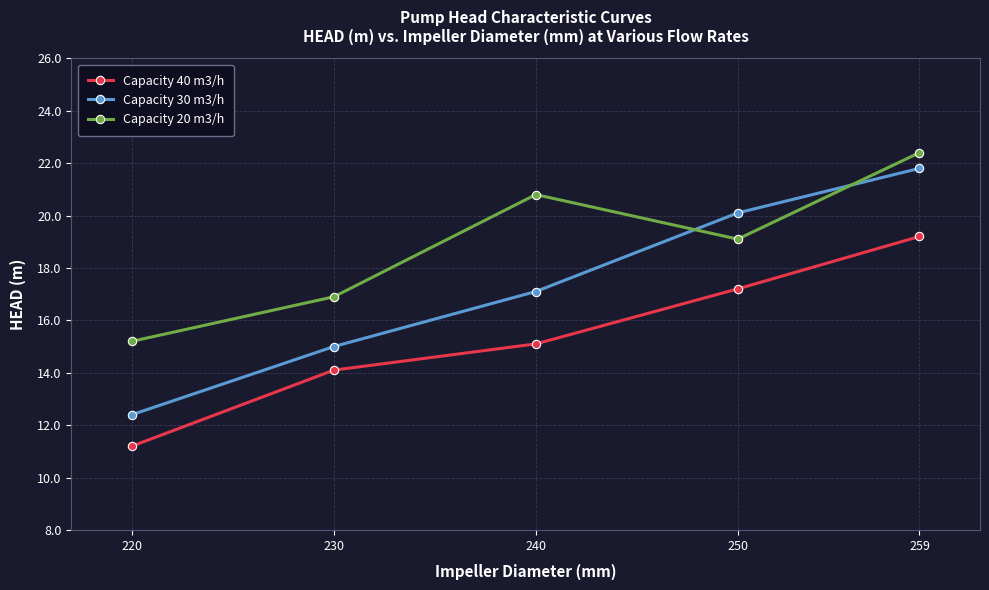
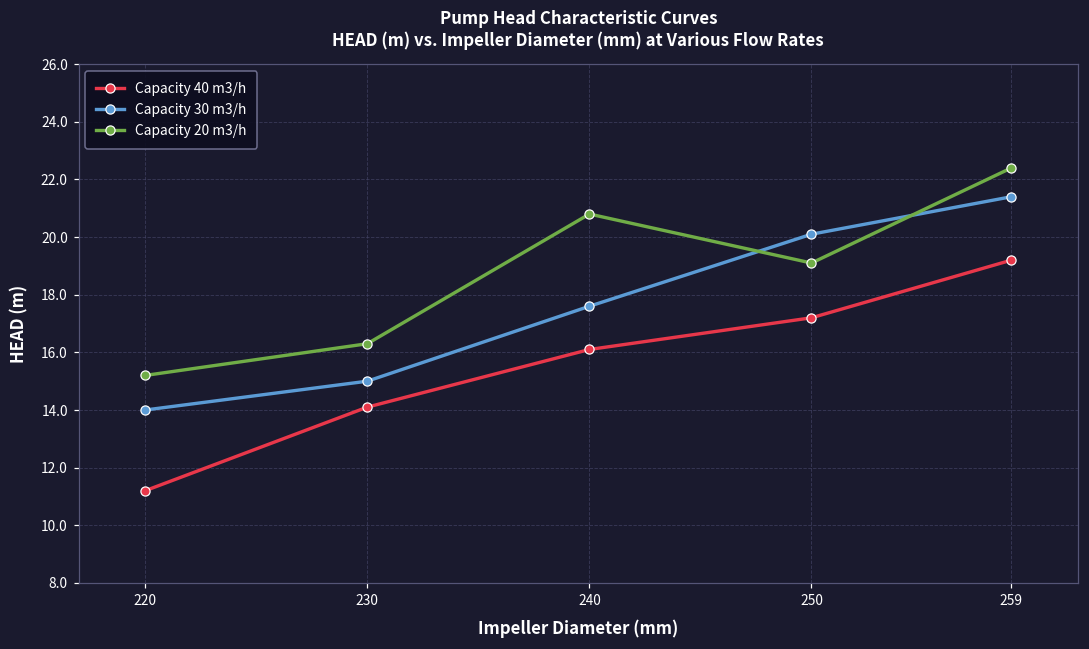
  {
    "Capacity 40 m3/h": {
      "220": 11.2,
      "230": 14.1,
-     "240": 15.1,
+     "240": 16.1,
      "250": 17.2,
      "259": 19.2
    },
    "Capacity 30 m3/h": {
-     "220": 12.4,
+     "220": 14.0,
      "230": 15.0,
-     "240": 17.1,
+     "240": 17.6,
      "250": 20.1,
-     "259": 21.8
+     "259": 21.4
    },
    "Capacity 20 m3/h": {
      "220": 15.2,
-     "230": 16.9,
+     "230": 16.3,
      "240": 20.8,
      "250": 19.1,
      "259": 22.4
    }
  }
